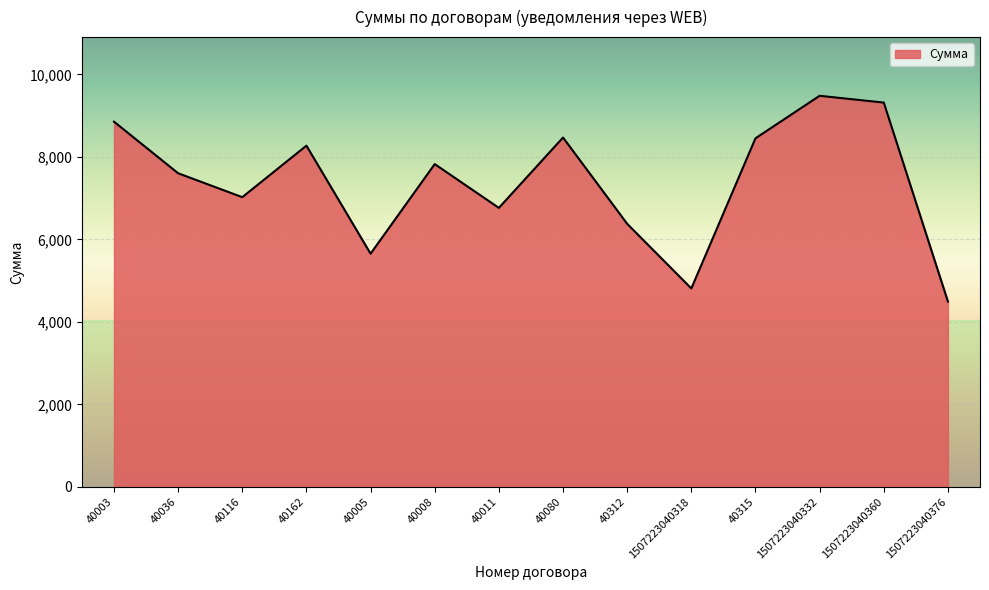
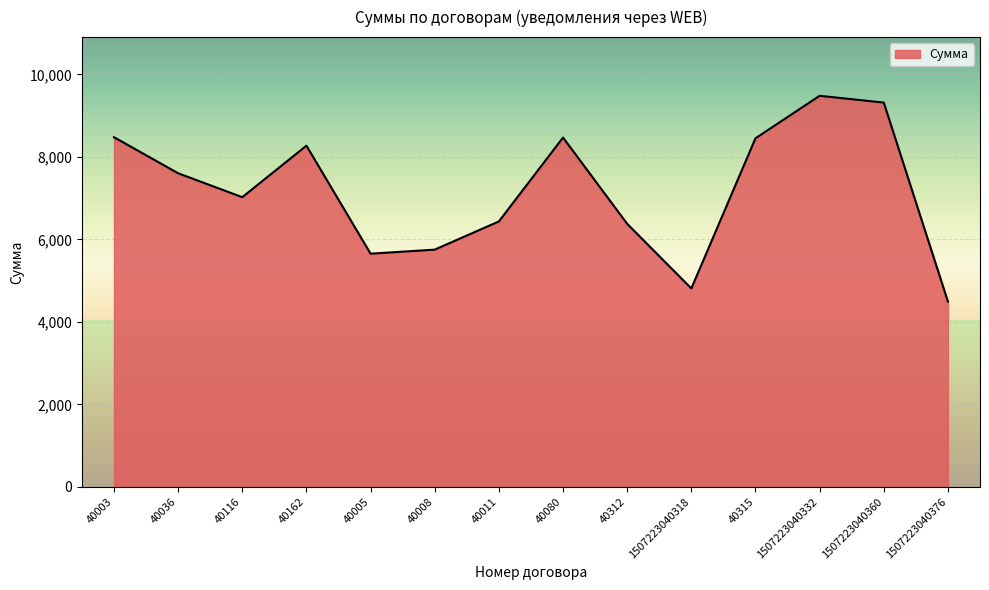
  {
-   "40003": "8,900",
+   "40003": "8,500",
    "40036": "7,600",
    "40116": "7,000",
    "40162": "8,300",
    "40005": "5,700",
-   "40008": "7,800",
-   "40011": "6,800",
+   "40008": "5,800",
+   "40011": "6,400",
    "40080": "8,500",
    "40312": "6,400",
    "1507223040318": "4,800",
    "40315": "8,500",
    "1507223040332": "9,500",
    "1507223040360": "9,300",
    "1507223040376": "4,500"
  }
